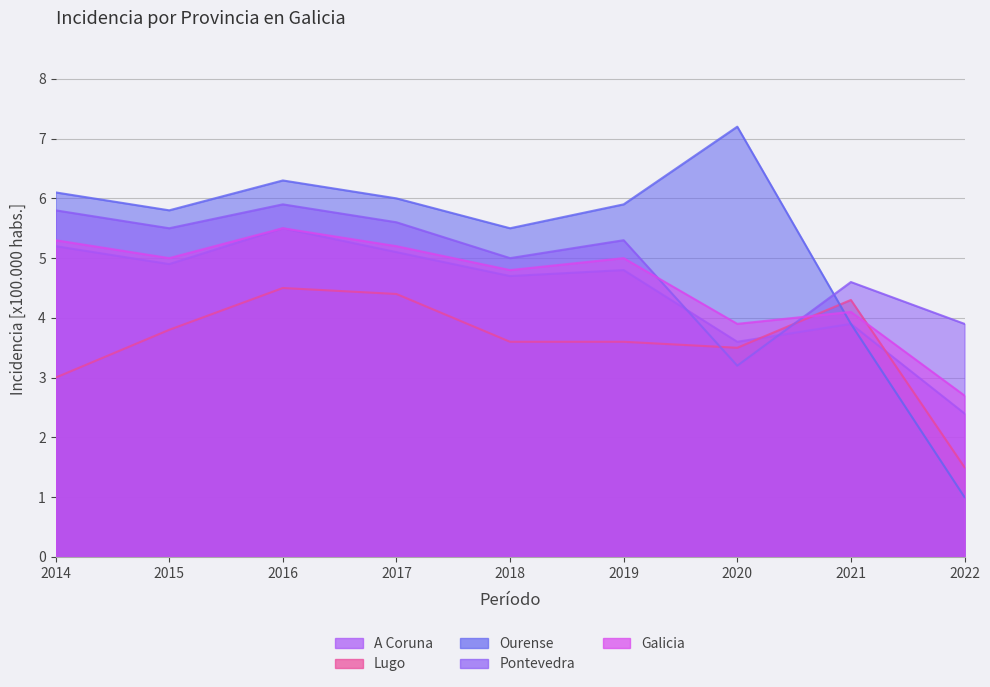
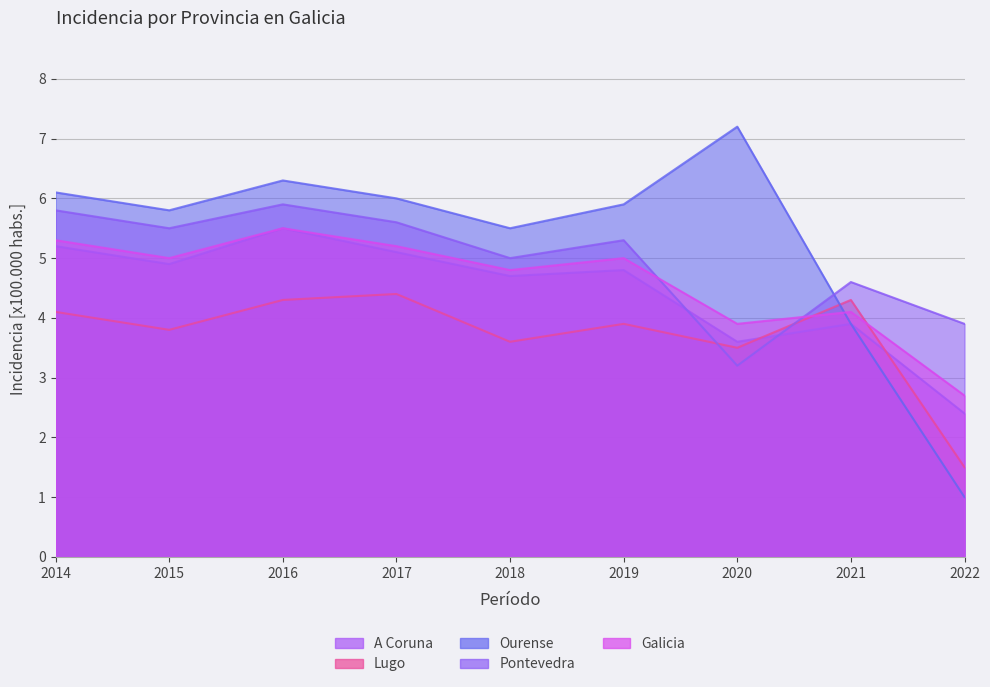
  {
    "Lugo": {
-     "2014": 3.0,
+     "2014": 4.1,
      "2015": 3.8,
-     "2016": 4.5,
+     "2016": 4.3,
      "2017": 4.4,
      "2018": 3.6,
-     "2019": 3.6,
+     "2019": 3.9,
      "2020": 3.5,
      "2021": 4.3,
      "2022": 1.5
    }
  }
